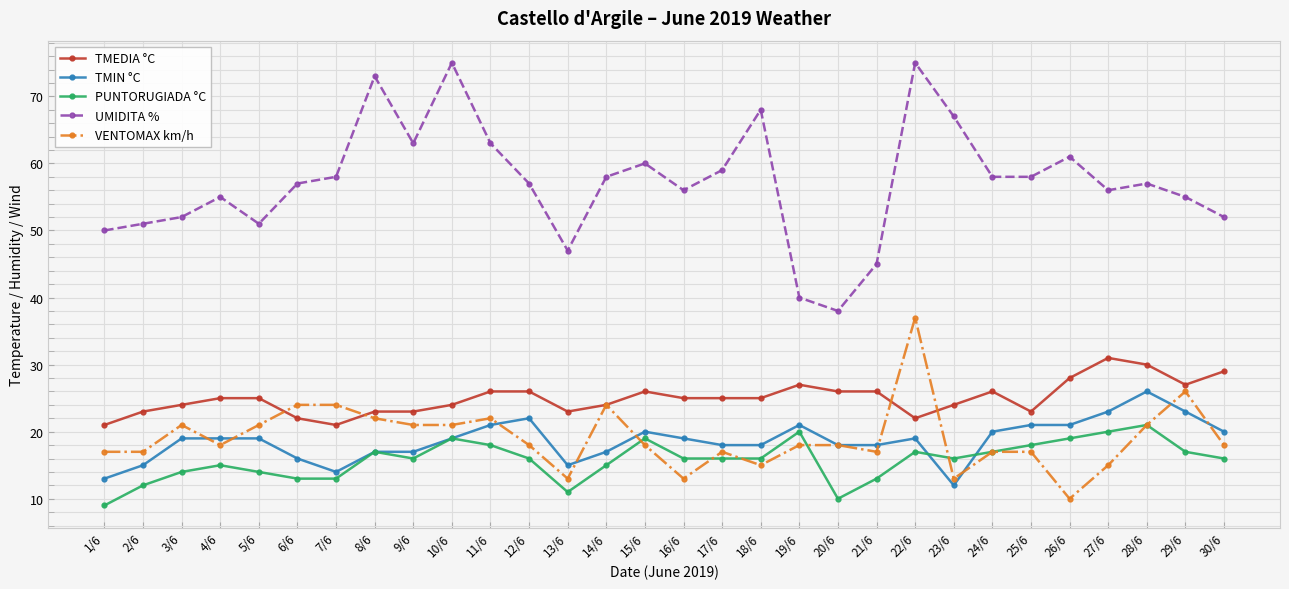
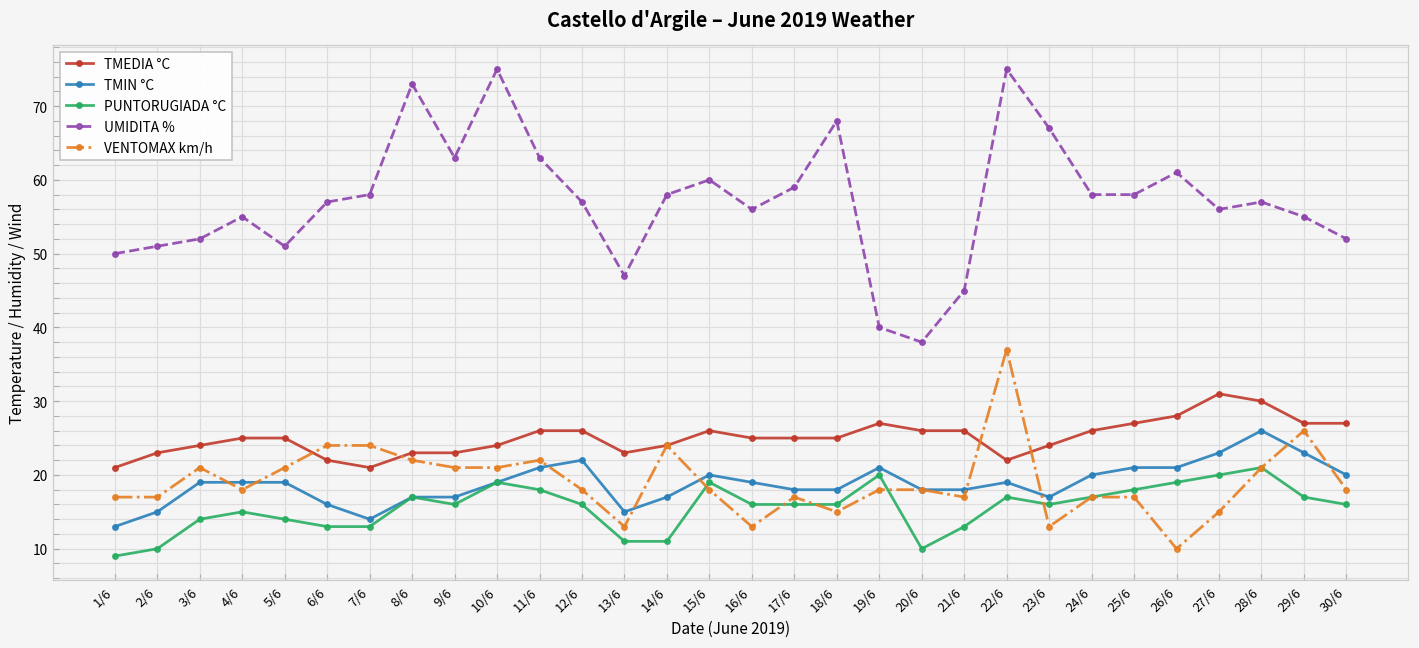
  {
    "TMEDIA °C": {
      "1/6": 21,
      "2/6": 23,
      "3/6": 24,
      "4/6": 25,
      "5/6": 25,
      "6/6": 22,
      "7/6": 21,
      "8/6": 23,
      "9/6": 23,
      "10/6": 24,
      "11/6": 26,
      "12/6": 26,
      "13/6": 23,
      "15/6": 26,
      "16/6": 25,
      "17/6": 25,
      "18/6": 25,
      "19/6": 27,
      "20/6": 26,
      "21/6": 26,
      "22/6": 22,
      "23/6": 24,
      "24/6": 26,
-     "25/6": 23,
+     "25/6": 27,
      "26/6": 28,
      "27/6": 31,
      "28/6": 30,
      "29/6": 27,
-     "30/6": 29
+     "30/6": 27
    },
    "TMIN °C": {
      "1/6": 13,
      "2/6": 15,
      "3/6": 19,
      "4/6": 19,
      "5/6": 19,
      "6/6": 16,
      "7/6": 14,
      "9/6": 17,
      "11/6": 21,
      "12/6": 22,
      "13/6": 15,
      "14/6": 17,
      "15/6": 20,
      "16/6": 19,
      "17/6": 18,
      "18/6": 18,
      "19/6": 21,
      "21/6": 18,
      "22/6": 19,
-     "23/6": 12,
+     "23/6": 17,
      "24/6": 20,
      "25/6": 21,
      "26/6": 21,
      "27/6": 23,
      "28/6": 26,
      "29/6": 23,
      "30/6": 20
    },
    "PUNTORUGIADA °C": {
      "1/6": 9,
-     "2/6": 12,
+     "2/6": 10,
      "3/6": 14,
      "4/6": 15,
      "5/6": 14,
      "6/6": 13,
      "7/6": 13,
      "9/6": 16,
      "11/6": 18,
      "12/6": 16,
      "13/6": 11,
-     "14/6": 15,
+     "14/6": 11,
      "15/6": 19,
      "16/6": 16,
      "17/6": 16,
      "18/6": 16,
      "19/6": 20,
      "20/6": 10,
      "21/6": 13,
      "22/6": 17,
      "23/6": 16,
      "25/6": 18,
      "26/6": 19,
      "27/6": 20,
      "29/6": 17,
      "30/6": 16
    },
    "UMIDITA %": {
      "1/6": 50,
      "2/6": 51,
      "3/6": 52,
      "4/6": 55,
      "5/6": 51,
      "6/6": 57,
      "7/6": 58,
      "8/6": 73,
      "9/6": 63,
      "10/6": 75,
      "11/6": 63,
      "12/6": 57,
      "13/6": 47,
      "14/6": 58,
      "15/6": 60,
      "16/6": 56,
      "17/6": 59,
      "18/6": 68,
      "19/6": 40,
      "20/6": 38,
      "21/6": 45,
      "22/6": 75,
      "23/6": 67,
      "24/6": 58,
      "25/6": 58,
      "26/6": 61,
      "27/6": 56,
      "28/6": 57,
      "29/6": 55,
      "30/6": 52
    },
    "VENTOMAX km/h": {
      "1/6": 17,
      "2/6": 17,
      "3/6": 21,
      "4/6": 18,
      "5/6": 21,
      "6/6": 24,
      "7/6": 24,
      "8/6": 22,
      "9/6": 21,
      "10/6": 21,
      "11/6": 22,
      "12/6": 18,
      "13/6": 13,
      "15/6": 18,
      "16/6": 13,
      "17/6": 17,
      "18/6": 15,
      "19/6": 18,
      "21/6": 17,
      "22/6": 37,
      "23/6": 13,
      "25/6": 17,
      "26/6": 10,
      "27/6": 15,
      "29/6": 26,
      "30/6": 18
    }
  }
